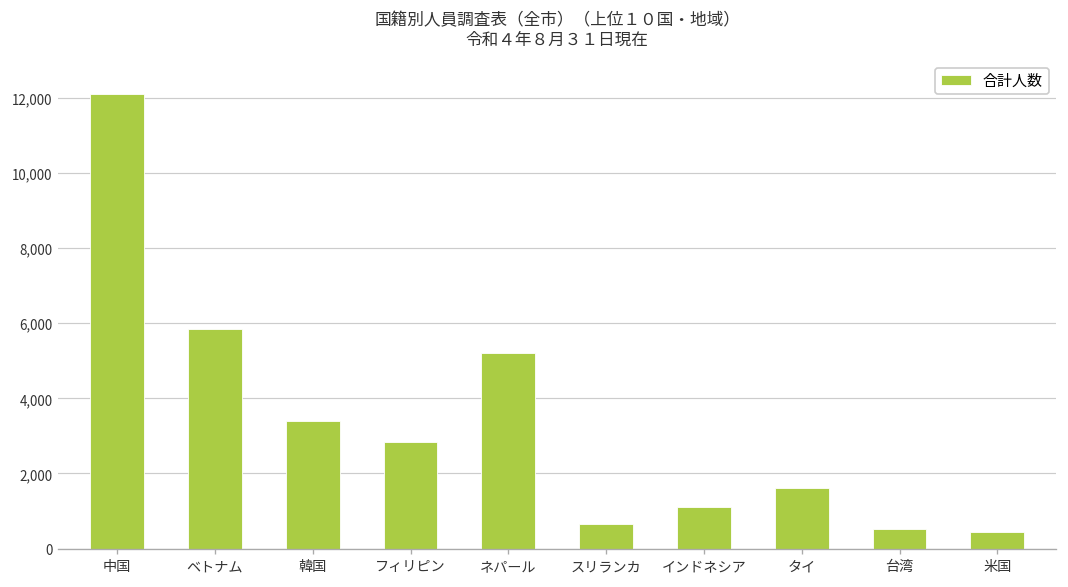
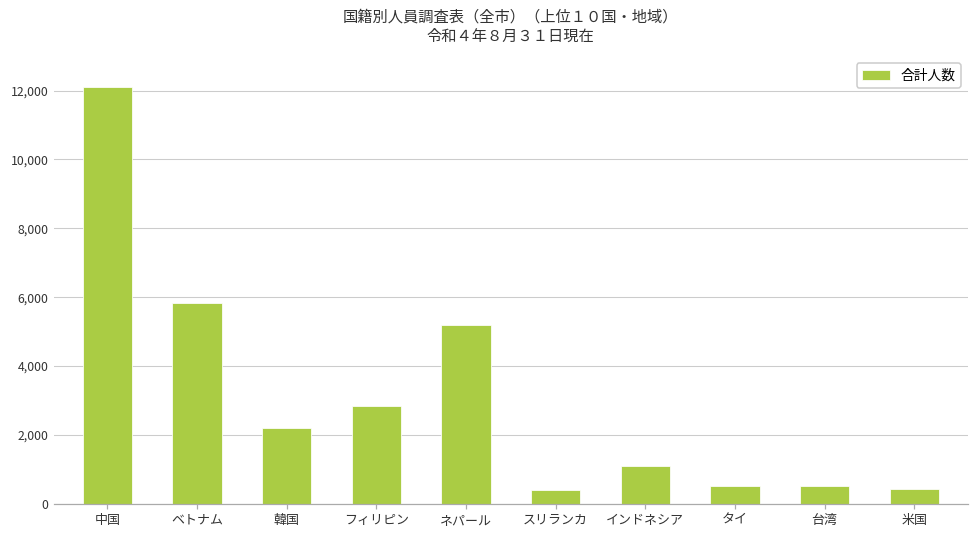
  {
    "中国": "12,100",
    "ベトナム": "5,800",
-   "韓国": "3,400",
+   "韓国": "2,200",
    "フィリピン": "2,900",
    "ネパール": "5,200",
-   "スリランカ": "700",
+   "スリランカ": "400",
    "インドネシア": "1,100",
-   "タイ": "1,600",
+   "タイ": "500",
    "台湾": "500",
    "米国": "400"
  }
